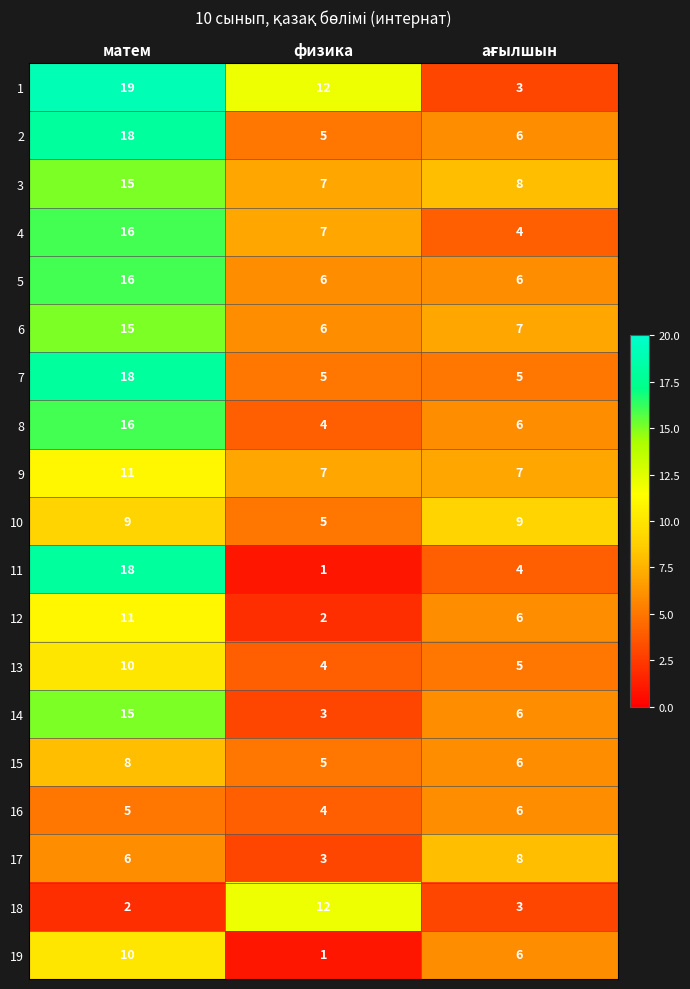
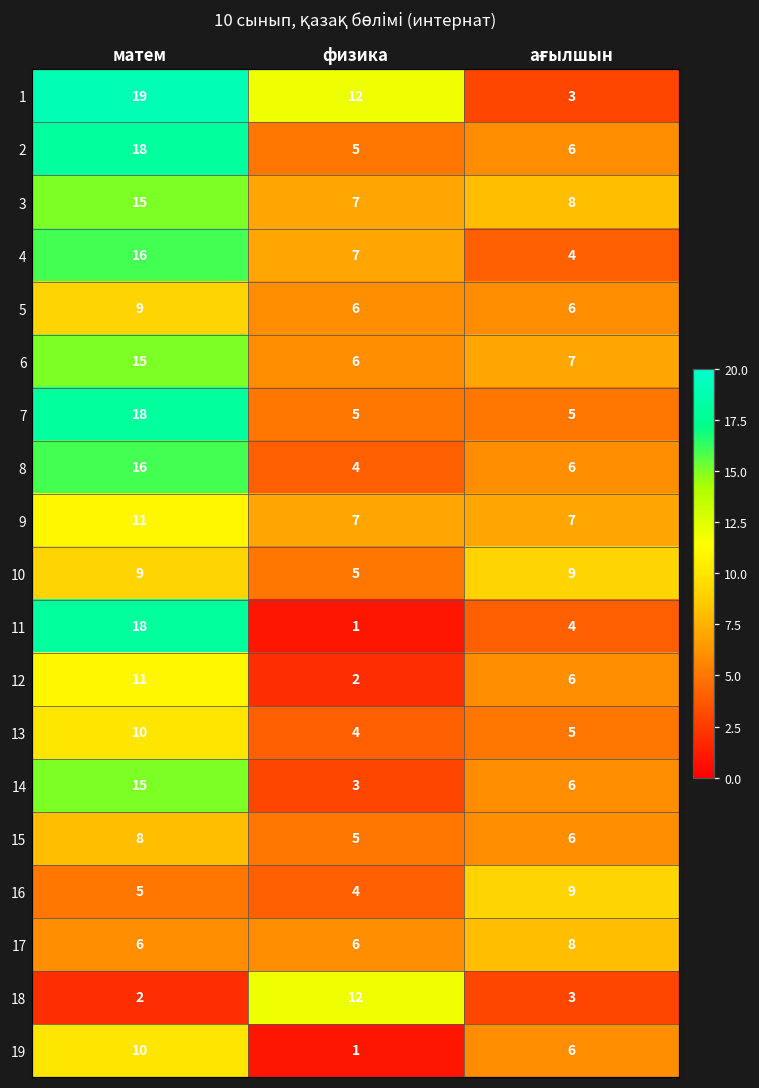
  {
    "1": {
      "матем": 19,
      "физика": 12,
      "ағылшын": 3
    },
    "2": {
      "матем": 18,
      "физика": 5,
      "ағылшын": 6
    },
    "3": {
      "матем": 15,
      "физика": 7,
      "ағылшын": 8
    },
    "4": {
      "матем": 16,
      "физика": 7,
      "ағылшын": 4
    },
    "5": {
-     "матем": 16,
+     "матем": 9,
      "физика": 6,
      "ағылшын": 6
    },
    "6": {
      "матем": 15,
      "физика": 6,
      "ағылшын": 7
    },
    "7": {
      "матем": 18,
      "физика": 5,
      "ағылшын": 5
    },
    "8": {
      "матем": 16,
      "физика": 4,
      "ағылшын": 6
    },
    "9": {
      "матем": 11,
      "физика": 7,
      "ағылшын": 7
    },
    "10": {
      "матем": 9,
      "физика": 5,
      "ағылшын": 9
    },
    "11": {
      "матем": 18,
      "физика": 1,
      "ағылшын": 4
    },
    "12": {
      "матем": 11,
      "физика": 2,
      "ағылшын": 6
    },
    "13": {
      "матем": 10,
      "физика": 4,
      "ағылшын": 5
    },
    "14": {
      "матем": 15,
      "физика": 3,
      "ағылшын": 6
    },
    "15": {
      "матем": 8,
      "физика": 5,
      "ағылшын": 6
    },
    "16": {
      "матем": 5,
      "физика": 4,
-     "ағылшын": 6
+     "ағылшын": 9
    },
    "17": {
      "матем": 6,
-     "физика": 3,
+     "физика": 6,
      "ағылшын": 8
    },
    "18": {
      "матем": 2,
      "физика": 12,
      "ағылшын": 3
    },
    "19": {
      "матем": 10,
      "физика": 1,
      "ағылшын": 6
    }
  }
